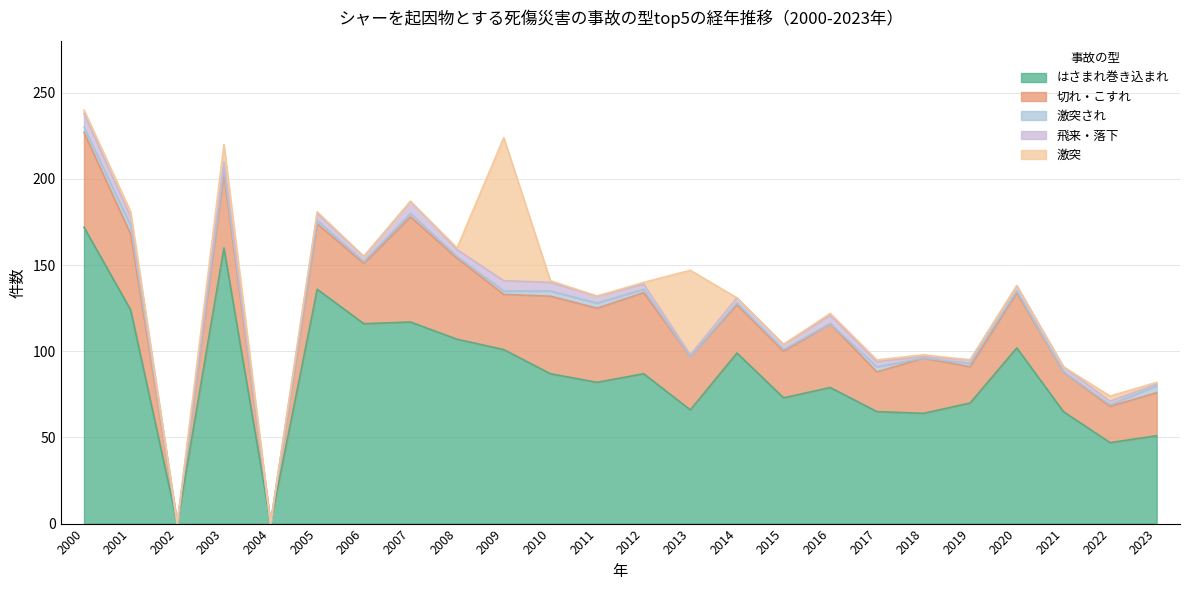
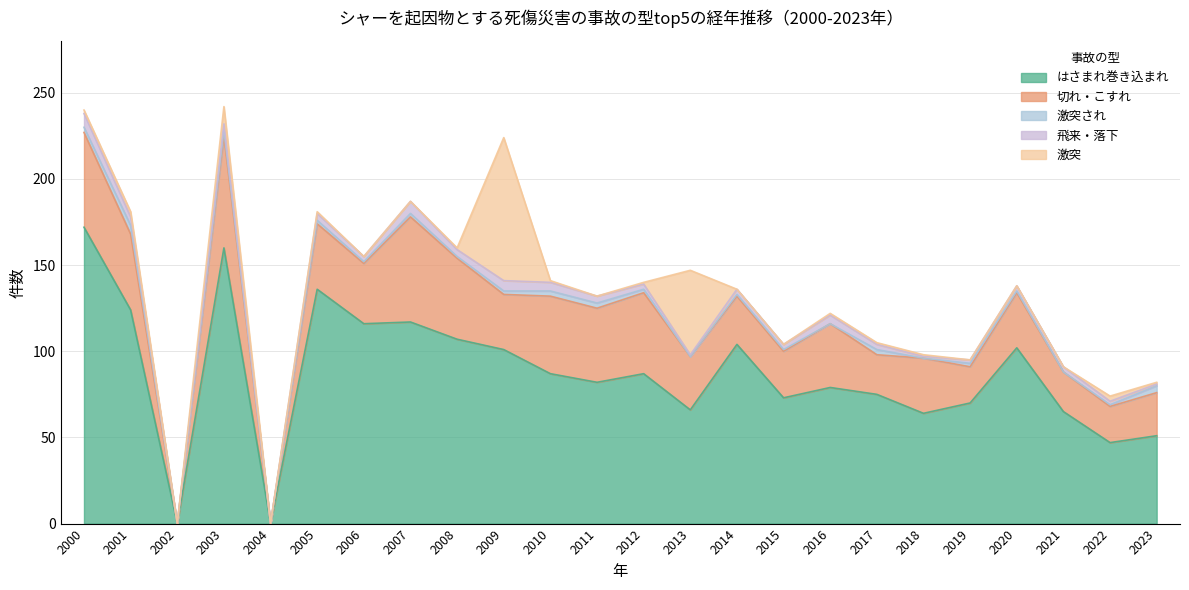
  {
    "はさまれ巻き込まれ": {
      "2000": 172,
      "2001": 124,
      "2003": 160,
      "2005": 136,
      "2006": 116,
      "2007": 117,
      "2008": 107,
      "2009": 101,
      "2010": 87,
      "2011": 82,
      "2012": 87,
      "2013": 66,
-     "2014": 99,
+     "2014": 104,
      "2015": 73,
      "2016": 79,
-     "2017": 65,
+     "2017": 75,
      "2018": 64,
      "2019": 70,
      "2020": 102,
      "2021": 65,
      "2022": 47,
      "2023": 51
    },
    "切れ・こすれ": {
      "2000": 55,
      "2001": 44,
-     "2003": 43,
+     "2003": 65,
      "2005": 38,
      "2007": 61,
      "2009": 32,
      "2010": 45,
      "2011": 43,
      "2012": 47,
      "2017": 23,
      "2019": 21,
      "2023": 25
    },
    "激突": {
      "2000": 2,
      "2001": 3,
      "2003": 10,
      "2009": 83,
      "2013": 49,
      "2022": 3
    }
  }
